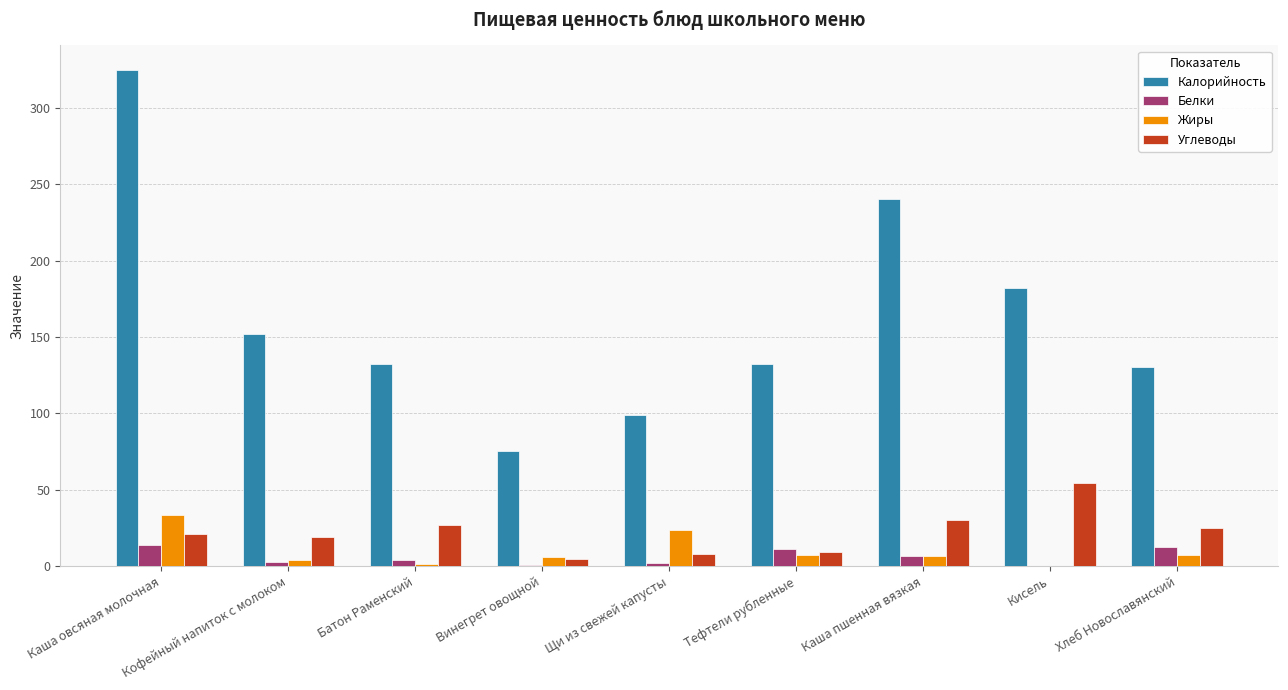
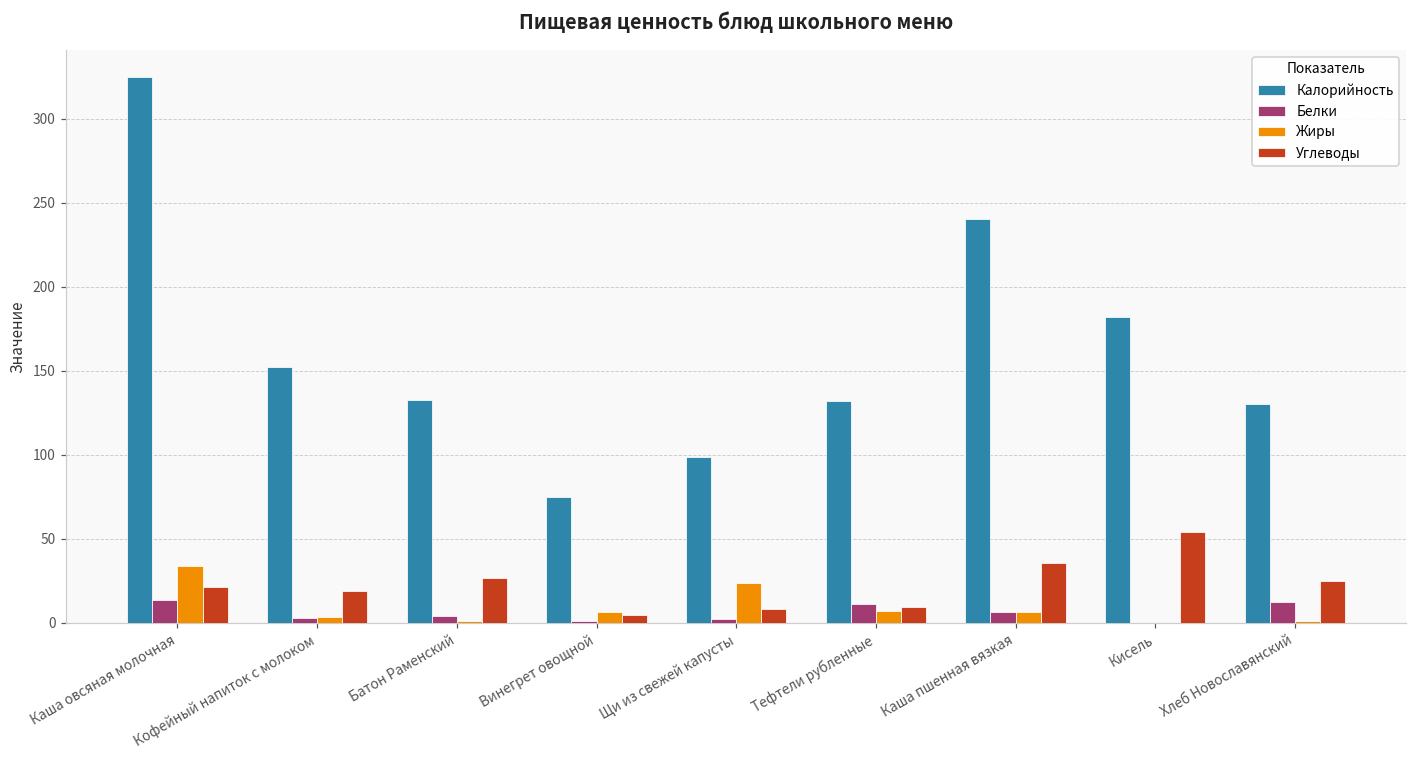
  {
    "Калорийность": {
      "Каша овсяная молочная": 325,
      "Кофейный напиток с молоком": 152,
      "Батон Раменский": 133,
      "Винегрет овощной": 75,
      "Щи из свежей капусты": 99,
      "Тефтели рубленные": 132,
      "Каша пшенная вязкая": 240,
      "Кисель": 182,
      "Хлеб Новославянский": 130
    },
    "Белки": {
      "Каша овсяная молочная": 14,
      "Кофейный напиток с молоком": 3,
      "Батон Раменский": 4,
      "Щи из свежей капусты": 2,
      "Тефтели рубленные": 11,
      "Каша пшенная вязкая": 6,
      "Кисель": 0,
      "Хлеб Новославянский": 12
    },
    "Жиры": {
      "Каша овсяная молочная": 33,
      "Кофейный напиток с молоком": 4,
      "Винегрет овощной": 6,
      "Щи из свежей капусты": 24,
      "Тефтели рубленные": 7,
      "Каша пшенная вязкая": 7,
      "Кисель": 0,
-     "Хлеб Новославянский": 7
+     "Хлеб Новославянский": 1
    },
    "Углеводы": {
      "Каша овсяная молочная": 21,
      "Кофейный напиток с молоком": 19,
      "Батон Раменский": 27,
      "Винегрет овощной": 4,
      "Щи из свежей капусты": 8,
      "Тефтели рубленные": 9,
-     "Каша пшенная вязкая": 30,
+     "Каша пшенная вязкая": 36,
      "Кисель": 54,
      "Хлеб Новославянский": 25
    }
  }
